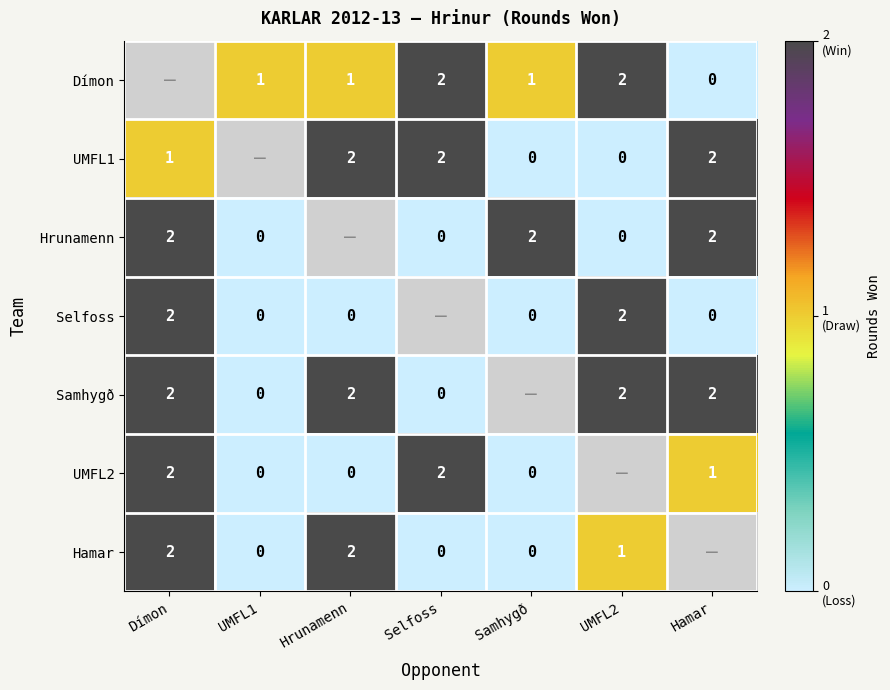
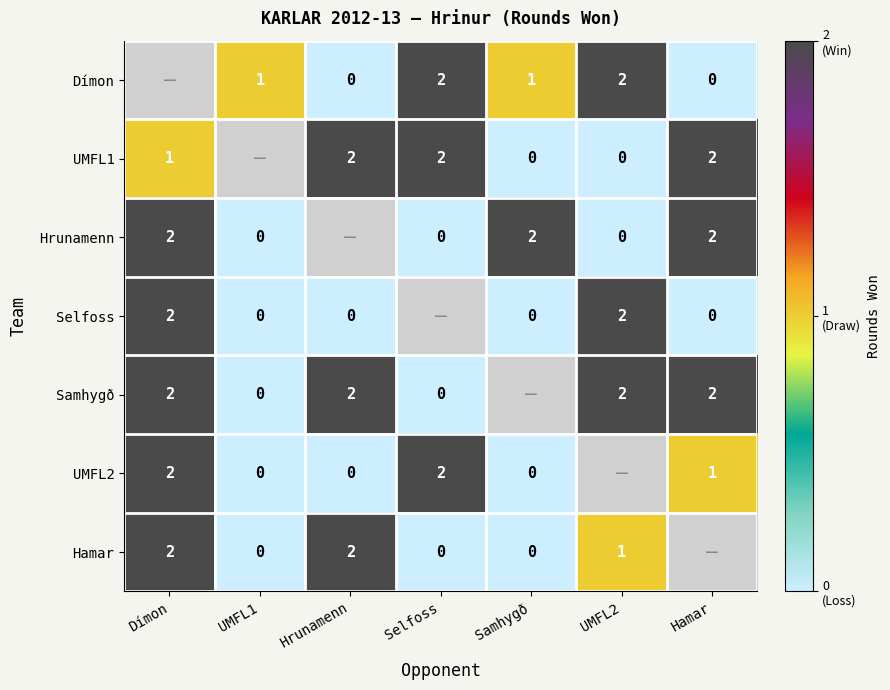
  {
    "Dímon": {
      "UMFL1": 1,
-     "Hrunamenn": 1,
+     "Hrunamenn": 0,
      "Selfoss": 2,
      "Samhygð": 1,
      "UMFL2": 2,
      "Hamar": 0
    },
    "UMFL1": {
      "Dímon": 1,
      "Hrunamenn": 2,
      "Selfoss": 2,
      "Samhygð": 0,
      "UMFL2": 0,
      "Hamar": 2
    },
    "Hrunamenn": {
      "Dímon": 2,
      "UMFL1": 0,
      "Selfoss": 0,
      "Samhygð": 2,
      "UMFL2": 0,
      "Hamar": 2
    },
    "Selfoss": {
      "Dímon": 2,
      "UMFL1": 0,
      "Hrunamenn": 0,
      "Samhygð": 0,
      "UMFL2": 2,
      "Hamar": 0
    },
    "Samhygð": {
      "Dímon": 2,
      "UMFL1": 0,
      "Hrunamenn": 2,
      "Selfoss": 0,
      "UMFL2": 2,
      "Hamar": 2
    },
    "UMFL2": {
      "Dímon": 2,
      "UMFL1": 0,
      "Hrunamenn": 0,
      "Selfoss": 2,
      "Samhygð": 0,
      "Hamar": 1
    },
    "Hamar": {
      "Dímon": 2,
      "UMFL1": 0,
      "Hrunamenn": 2,
      "Selfoss": 0,
      "Samhygð": 0,
      "UMFL2": 1
    }
  }
